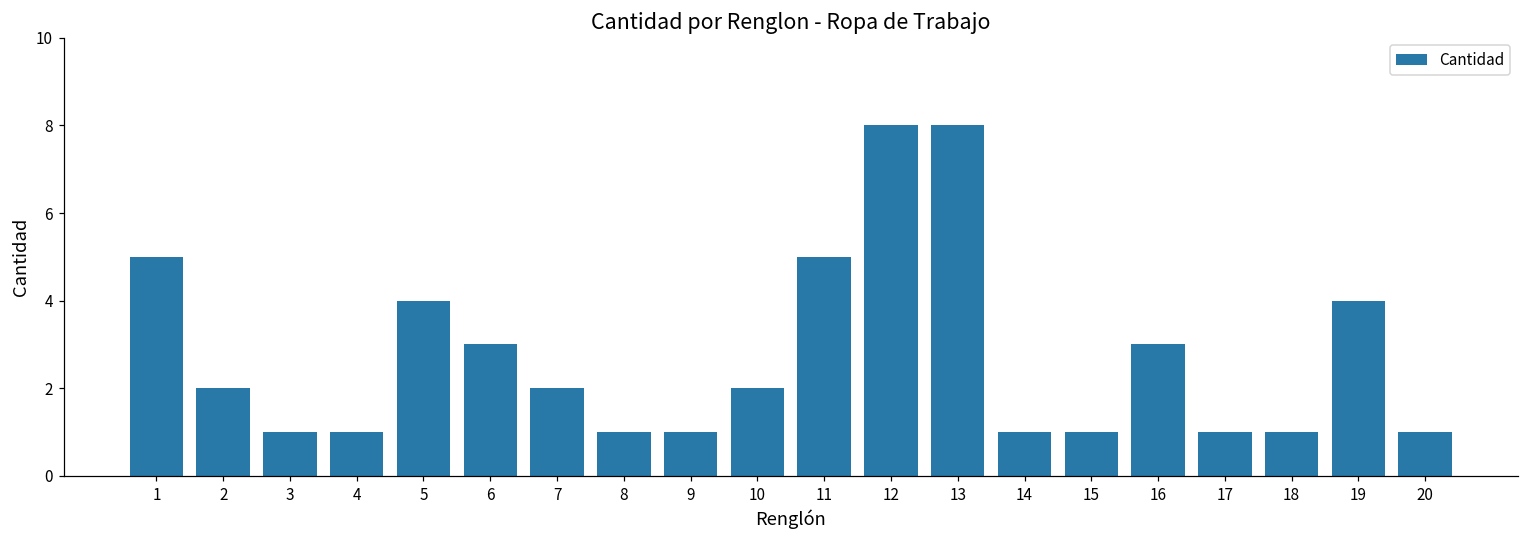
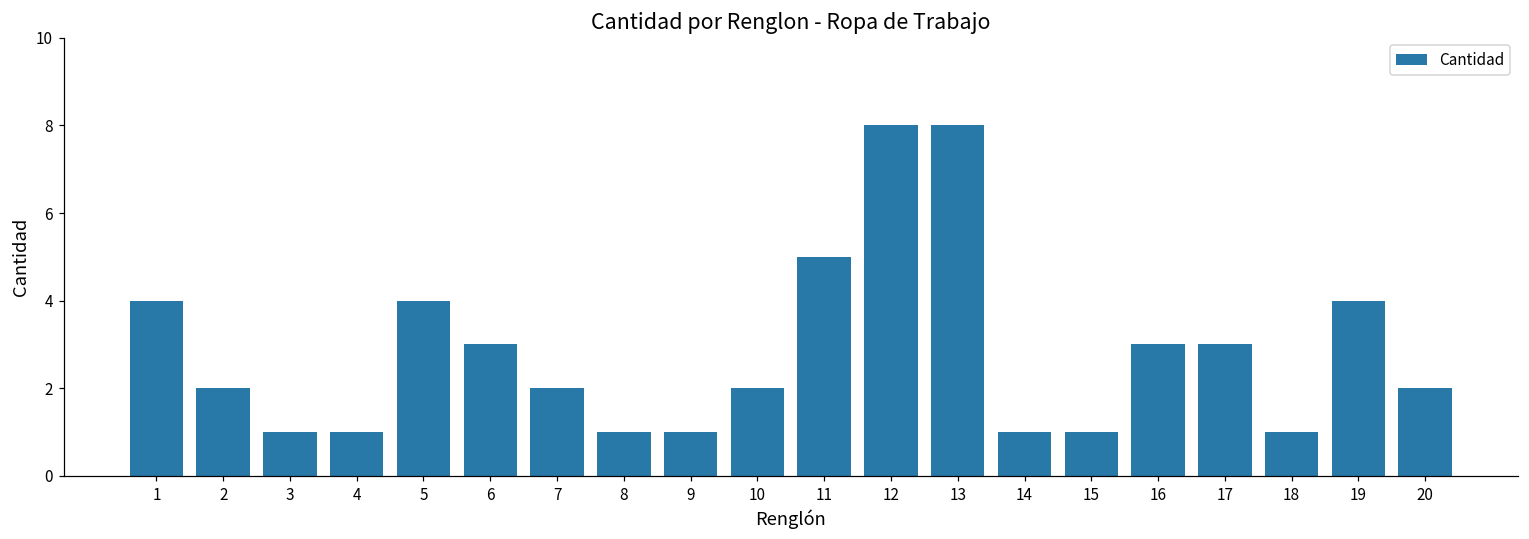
  {
-   "1": 5,
+   "1": 4,
    "2": 2,
    "3": 1,
    "4": 1,
    "5": 4,
    "6": 3,
    "7": 2,
    "8": 1,
    "9": 1,
    "10": 2,
    "11": 5,
    "12": 8,
    "13": 8,
    "14": 1,
    "15": 1,
    "16": 3,
-   "17": 1,
+   "17": 3,
    "18": 1,
    "19": 4,
-   "20": 1
+   "20": 2
  }
